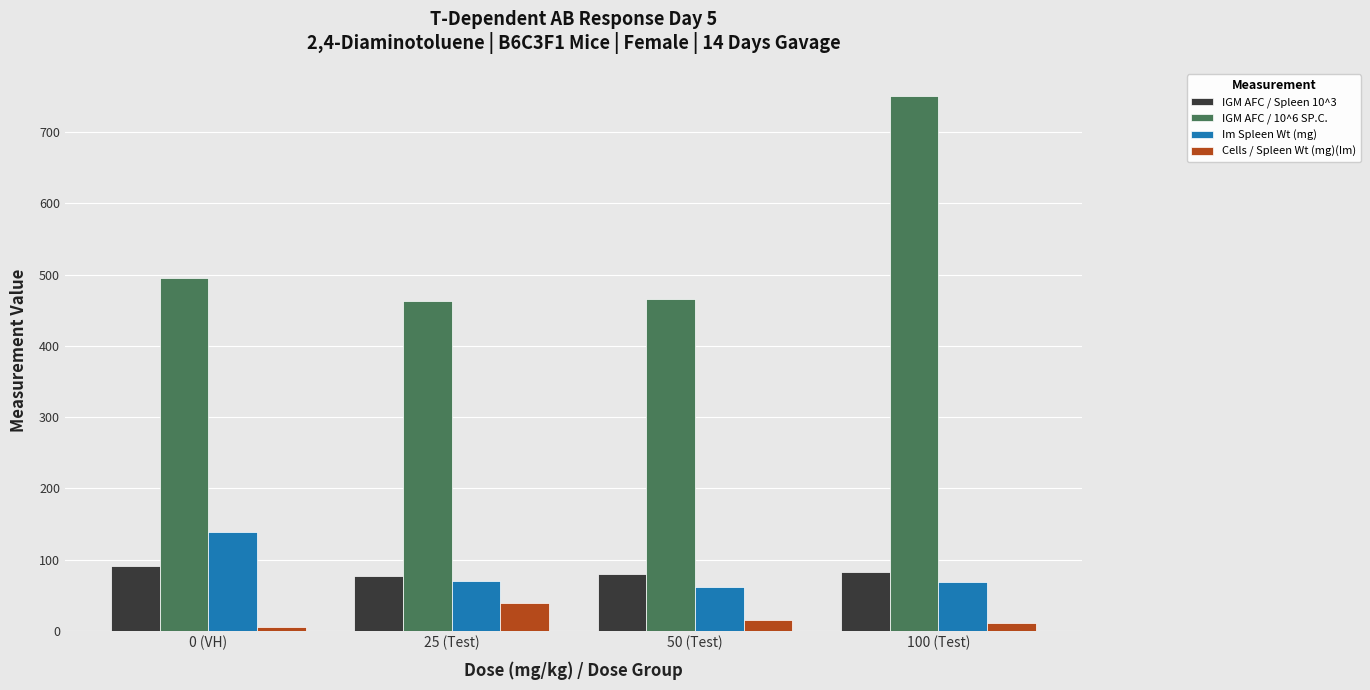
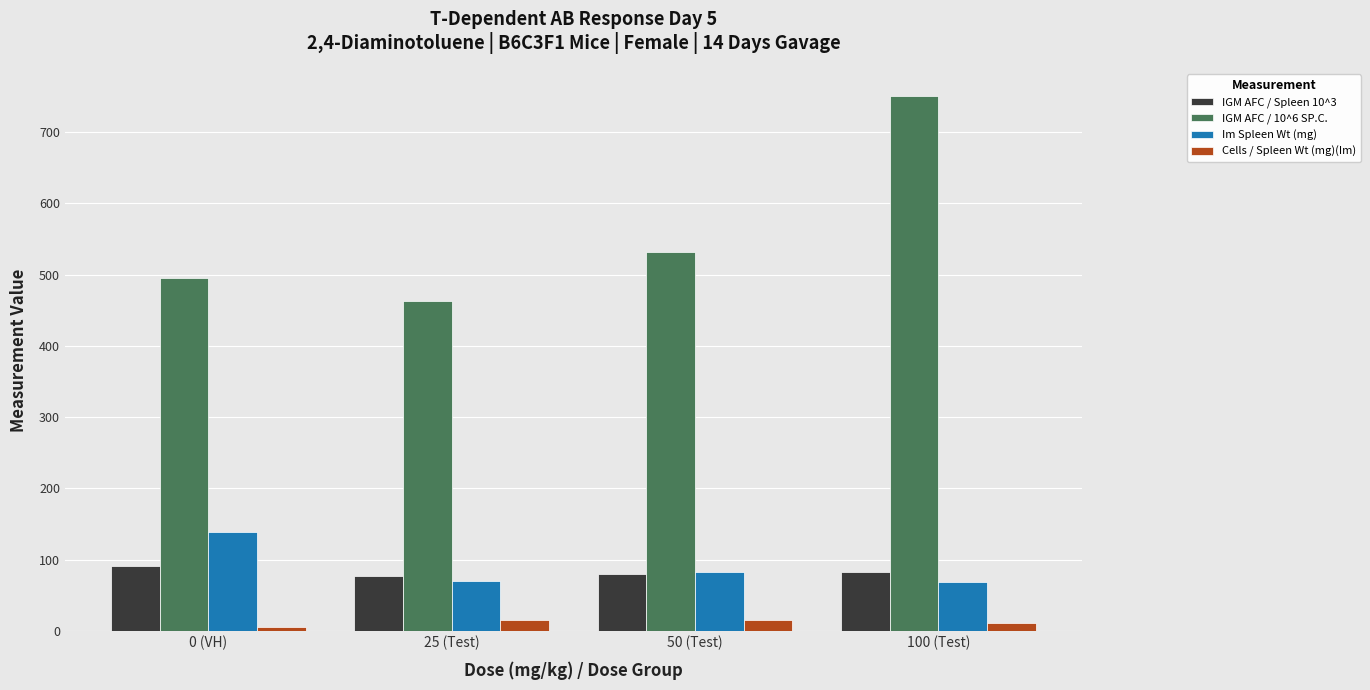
  {
    "IGM AFC / Spleen 10^3": {
      "0 (VH)": 90,
      "25 (Test)": 80,
      "50 (Test)": 80,
      "100 (Test)": 80
    },
    "IGM AFC / 10^6 SP.C.": {
      "0 (VH)": 500,
      "25 (Test)": 460,
-     "50 (Test)": 470,
+     "50 (Test)": 530,
      "100 (Test)": 750
    },
    "Im Spleen Wt (mg)": {
      "0 (VH)": 140,
      "25 (Test)": 70,
-     "50 (Test)": 60,
+     "50 (Test)": 80,
      "100 (Test)": 70
    },
    "Cells / Spleen Wt (mg)(Im)": {
      "0 (VH)": 10,
-     "25 (Test)": 40,
+     "25 (Test)": 20,
      "50 (Test)": 10,
      "100 (Test)": 10
    }
  }
